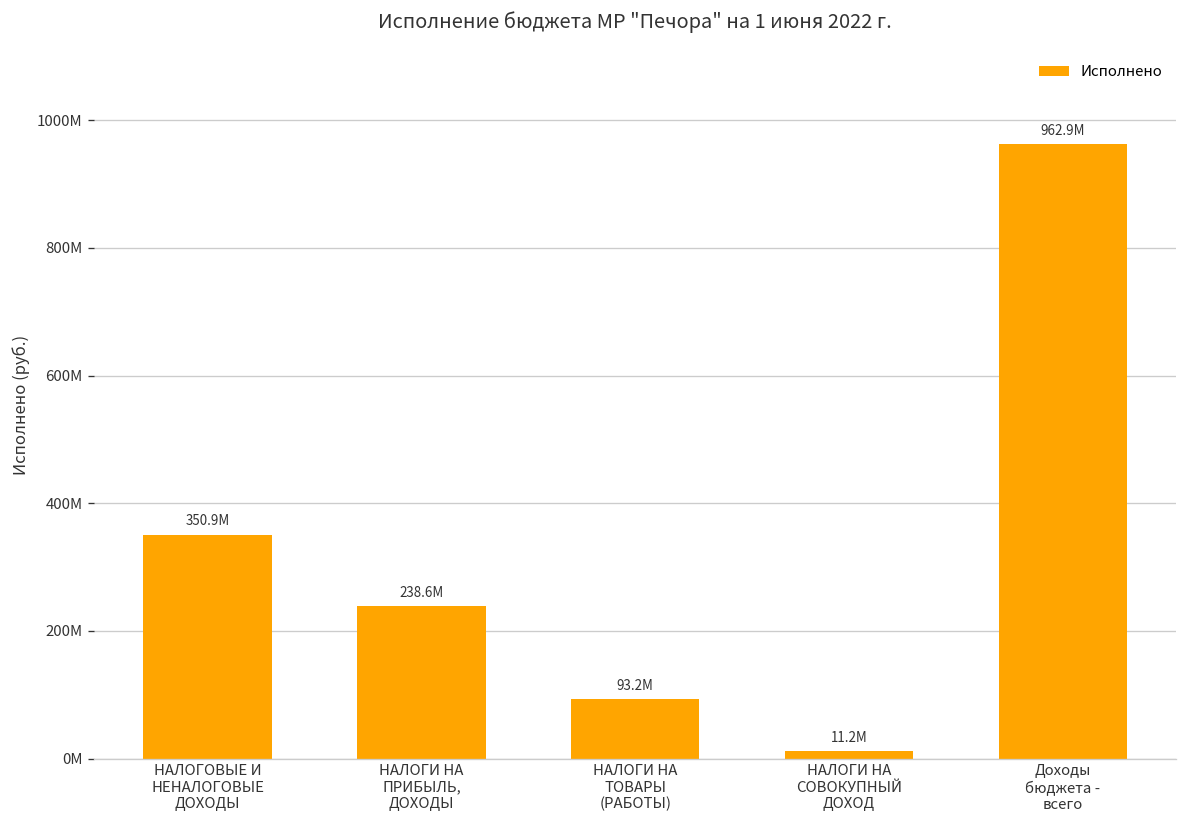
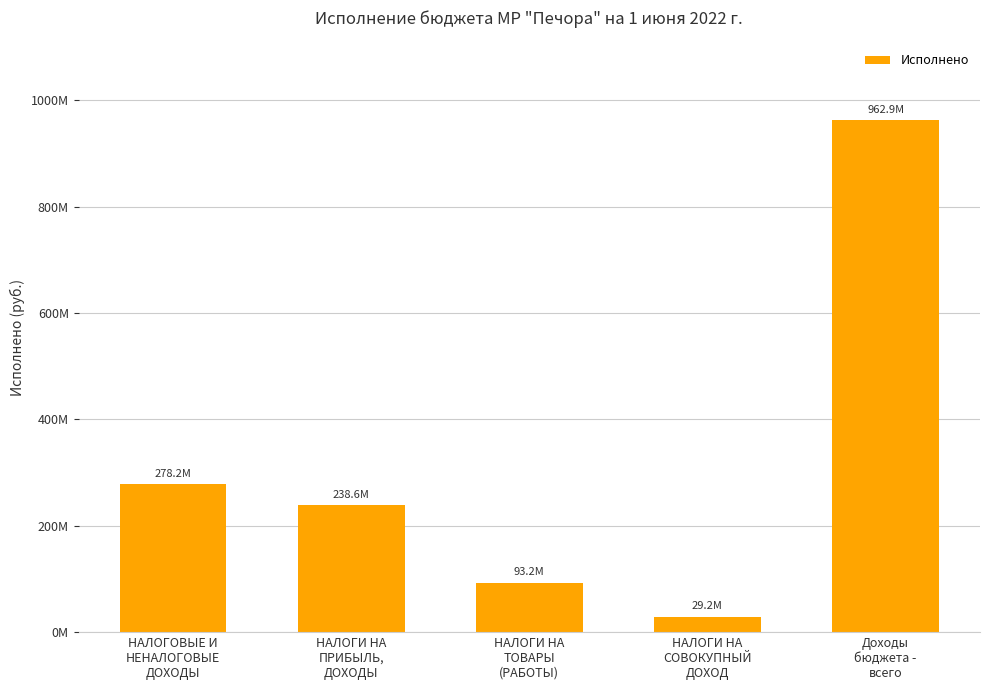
  {
-   "НАЛОГОВЫЕ И НЕНАЛОГОВЫЕ ДОХОДЫ": "350.9M",
+   "НАЛОГОВЫЕ И НЕНАЛОГОВЫЕ ДОХОДЫ": "278.2M",
    "НАЛОГИ НА ПРИБЫЛЬ, ДОХОДЫ": "238.6M",
    "НАЛОГИ НА ТОВАРЫ (РАБОТЫ)": "93.2M",
-   "НАЛОГИ НА СОВОКУПНЫЙ ДОХОД": "11.2M",
+   "НАЛОГИ НА СОВОКУПНЫЙ ДОХОД": "29.2M",
    "Доходы бюджета - всего": "962.9M"
  }
